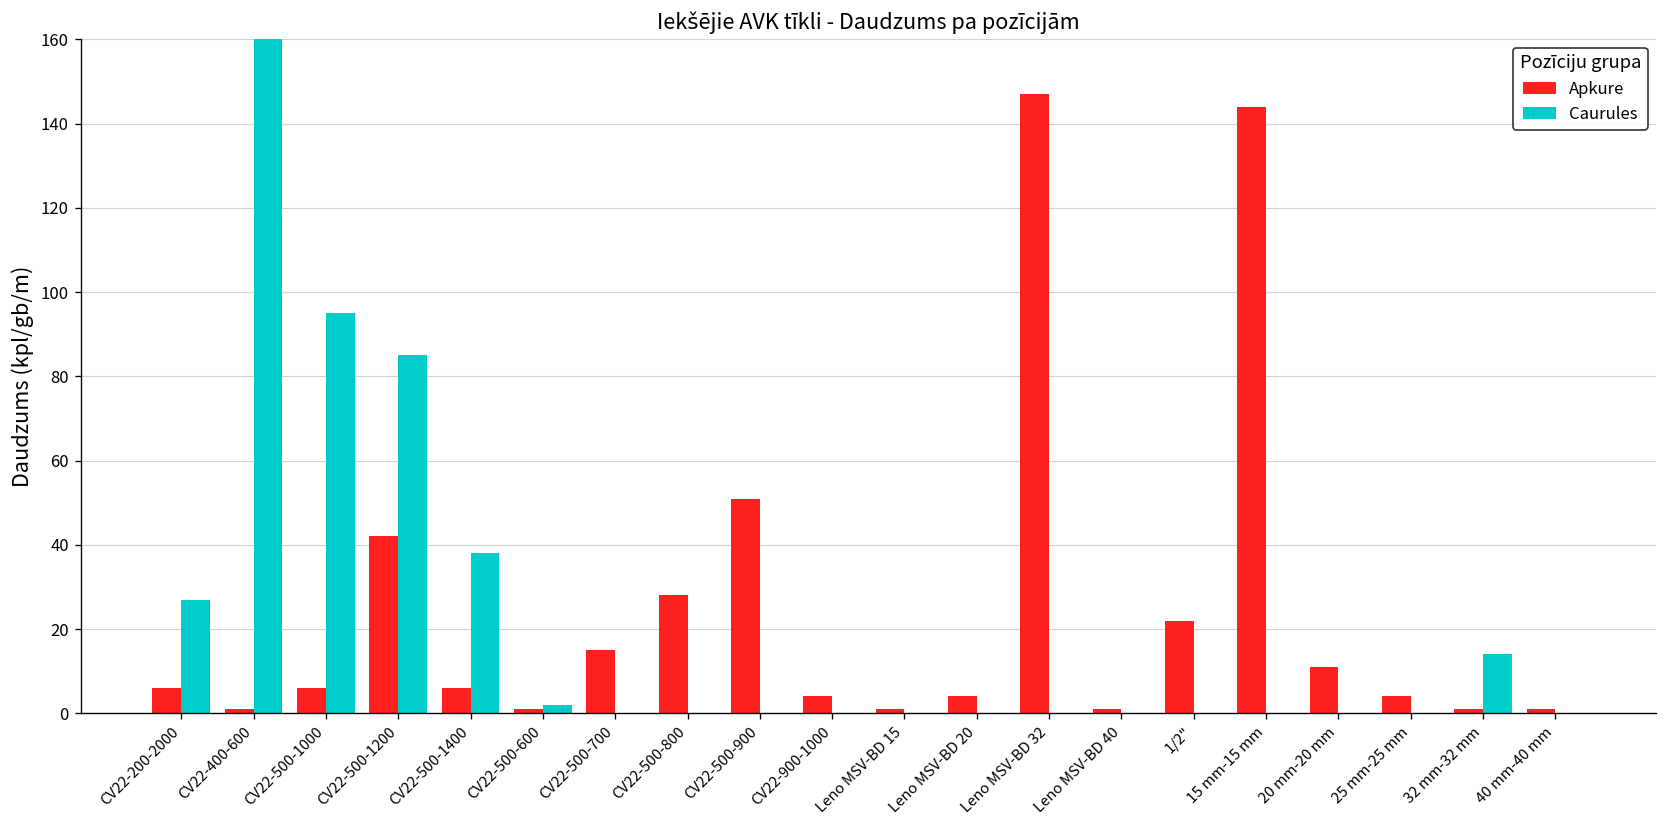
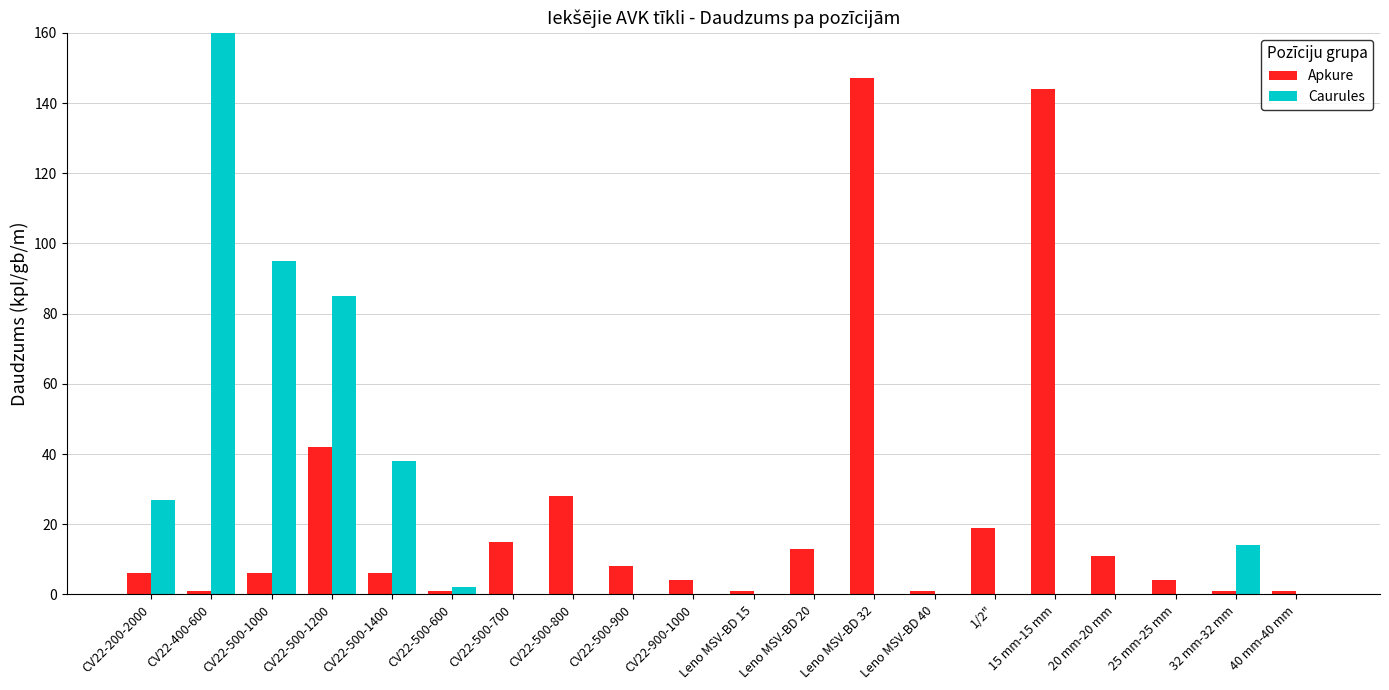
  {
    "Apkure": {
      "CV22-200-2000": 6,
      "CV22-400-600": 1,
      "CV22-500-1000": 6,
      "CV22-500-1200": 42,
      "CV22-500-1400": 6,
      "CV22-500-600": 1,
      "CV22-500-700": 15,
      "CV22-500-800": 28,
-     "CV22-500-900": 51,
+     "CV22-500-900": 8,
      "CV22-900-1000": 4,
      "Leno MSV-BD 15": 1,
-     "Leno MSV-BD 20": 4,
+     "Leno MSV-BD 20": 13,
      "Leno MSV-BD 32": 147,
      "Leno MSV-BD 40": 1,
-     "1/2\"": 22,
+     "1/2\"": 19,
      "15 mm-15 mm": 144,
      "20 mm-20 mm": 11,
      "25 mm-25 mm": 4,
      "32 mm-32 mm": 1,
      "40 mm-40 mm": 1
    },
    "Caurules": {
      "CV22-200-2000": 27,
      "CV22-500-1000": 95,
      "CV22-500-1200": 85,
      "CV22-500-1400": 38,
      "CV22-500-600": 2,
      "CV22-500-700": 0,
      "CV22-500-800": 0,
      "CV22-500-900": 0,
      "CV22-900-1000": 0,
      "Leno MSV-BD 15": 0,
      "Leno MSV-BD 20": 0,
      "Leno MSV-BD 32": 0,
      "Leno MSV-BD 40": 0,
      "1/2\"": 0,
      "15 mm-15 mm": 0,
      "20 mm-20 mm": 0,
      "25 mm-25 mm": 0,
      "32 mm-32 mm": 14,
      "40 mm-40 mm": 0
    }
  }
